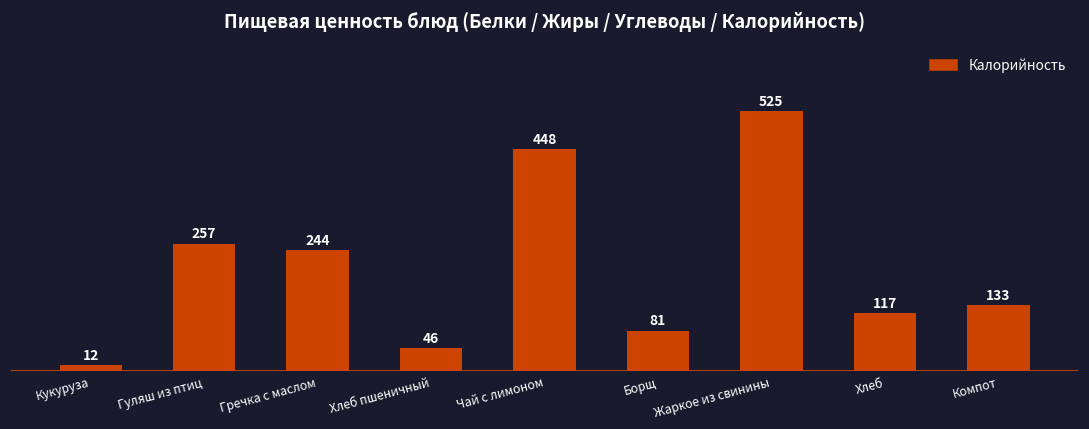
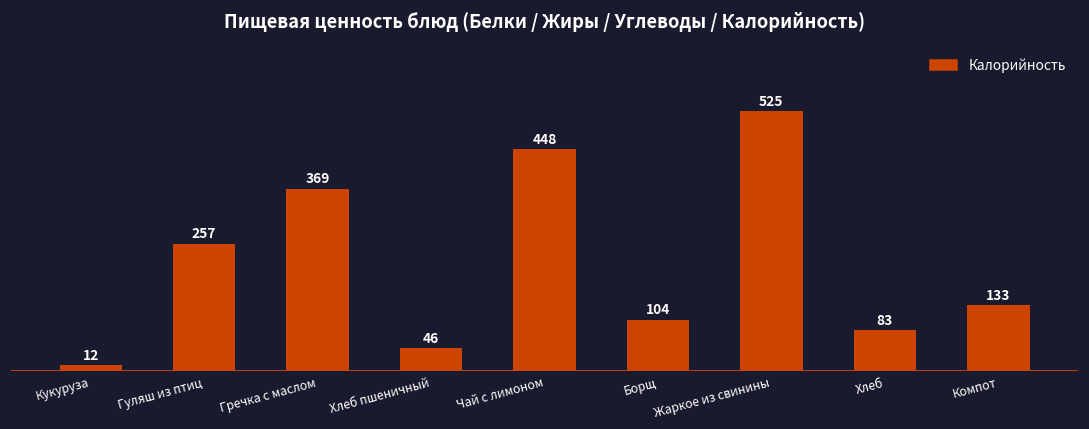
  {
    "Кукуруза": 12,
    "Гуляш из птиц": 257,
-   "Гречка с маслом": 244,
+   "Гречка с маслом": 369,
    "Хлеб пшеничный": 46,
    "Чай с лимоном": 448,
-   "Борщ": 81,
+   "Борщ": 104,
    "Жаркое из свинины": 525,
-   "Хлеб": 117,
+   "Хлеб": 83,
    "Компот": 133
  }
